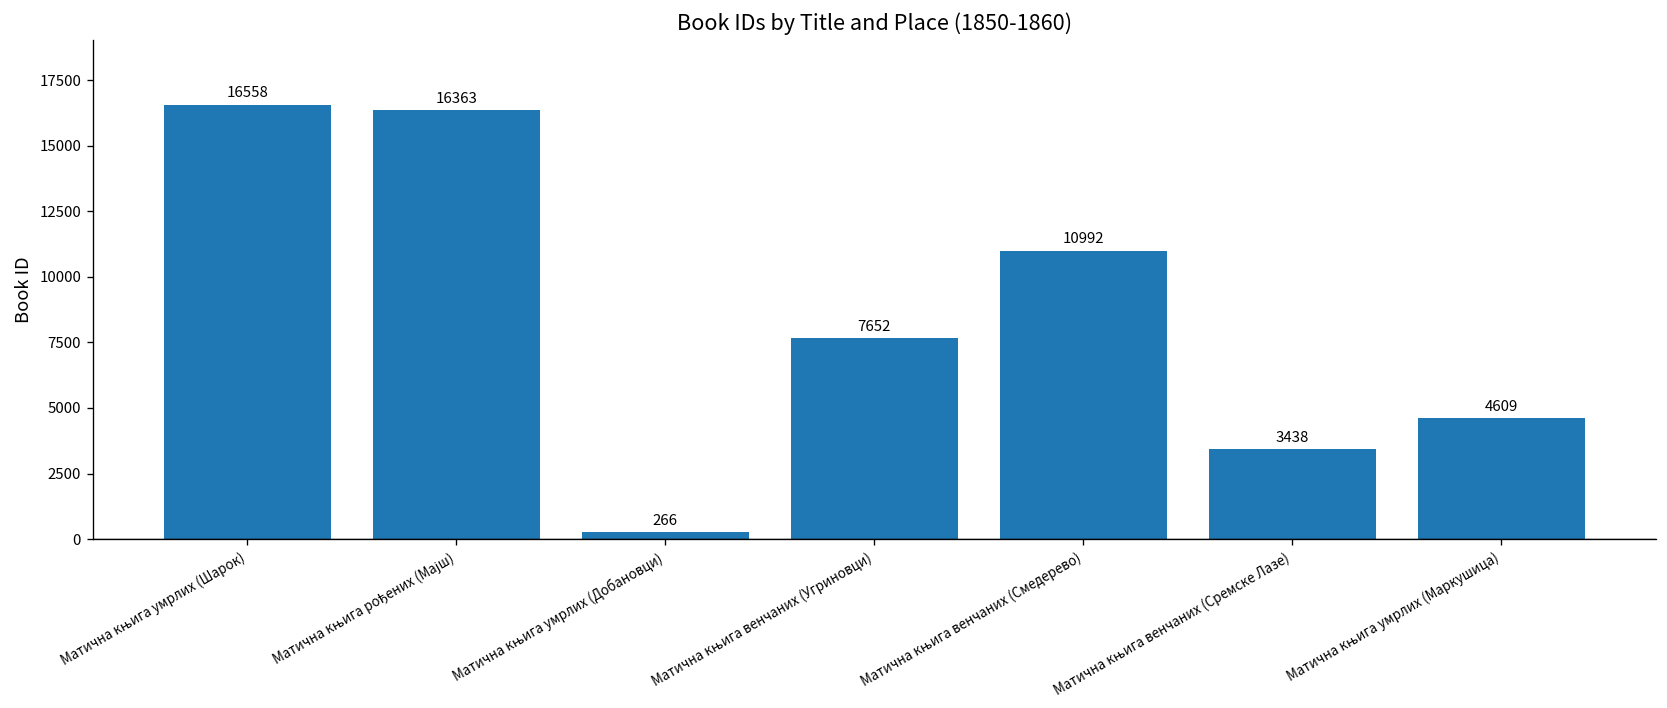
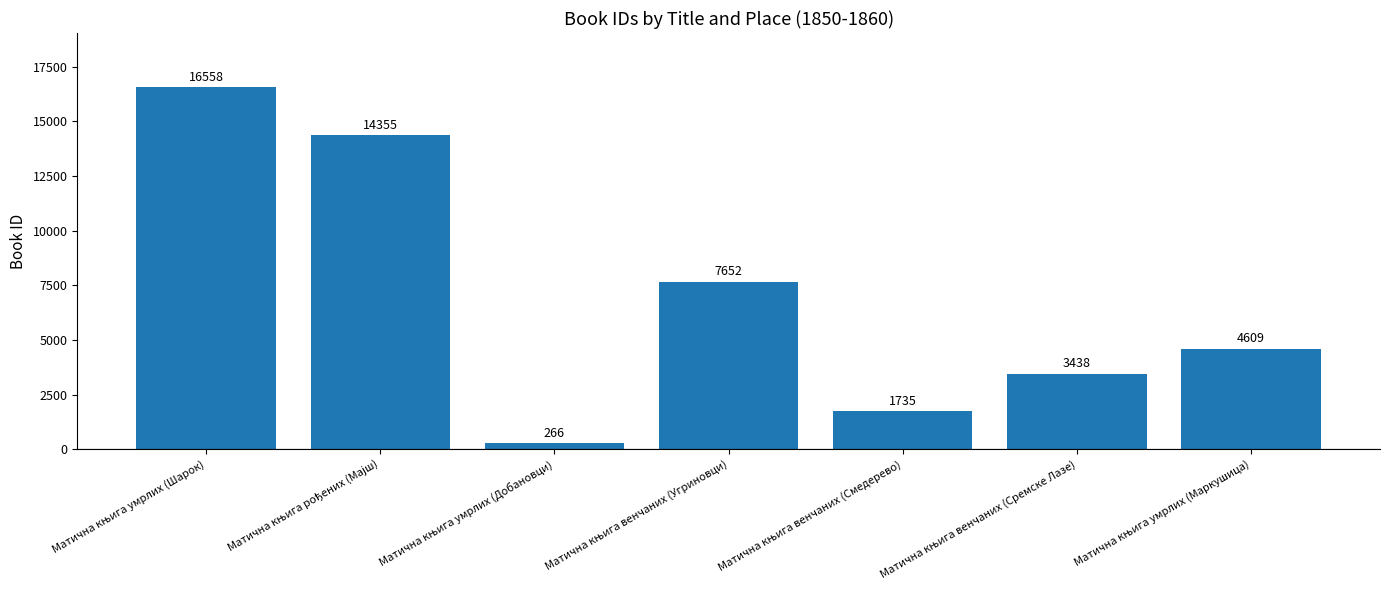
  {
    "Матична књига умрлих (Шарок)": 16558,
-   "Матична књига рођених (Мајш)": 16363,
+   "Матична књига рођених (Мајш)": 14355,
    "Матична књига умрлих (Добановци)": 266,
    "Матична књига венчаних (Угриновци)": 7652,
-   "Матична књига венчаних (Смедерево)": 10992,
+   "Матична књига венчаних (Смедерево)": 1735,
    "Матична књига венчаних (Сремске Лазе)": 3438,
    "Матична књига умрлих (Маркушица)": 4609
  }
